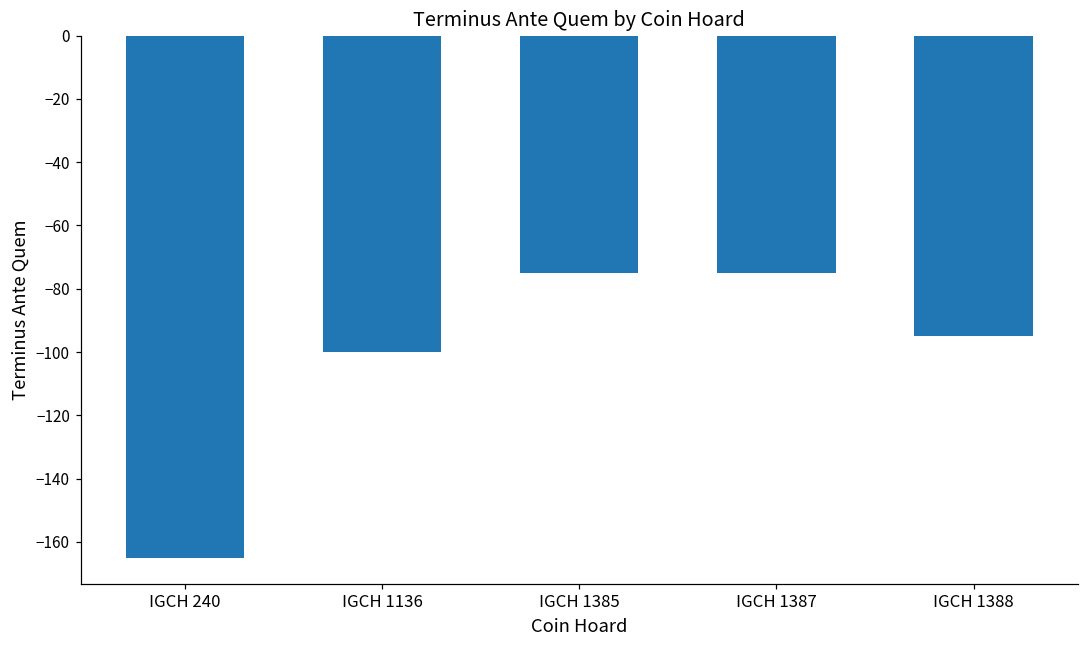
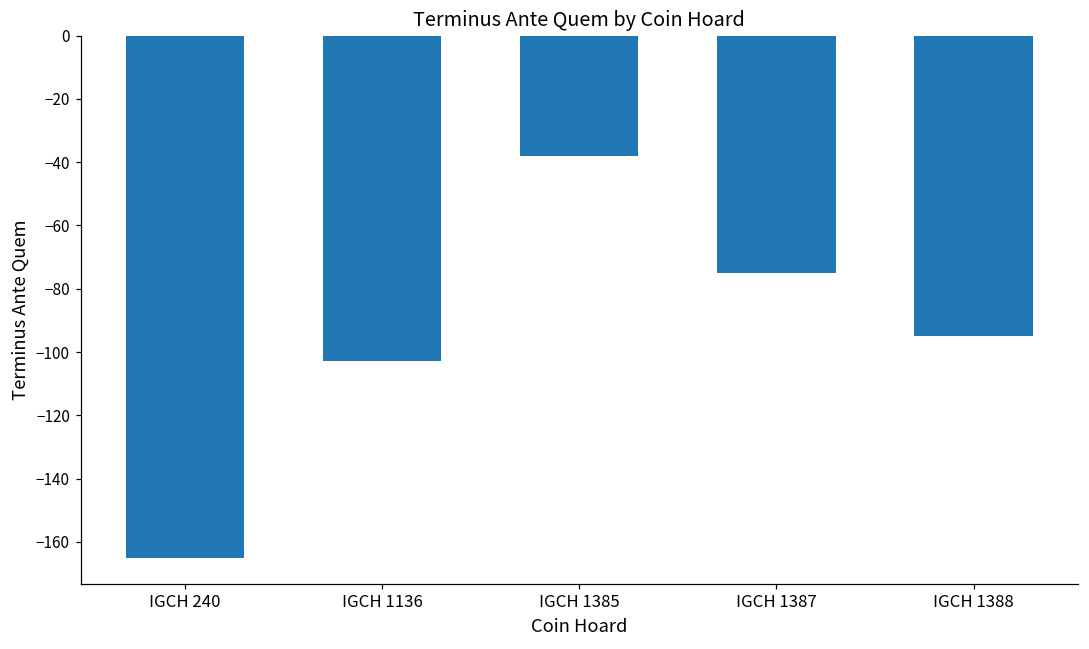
  {
    "IGCH 240": -165,
-   "IGCH 1136": -100,
-   "IGCH 1385": -75,
+   "IGCH 1136": -103,
+   "IGCH 1385": -38,
    "IGCH 1387": -75,
    "IGCH 1388": -95
  }
